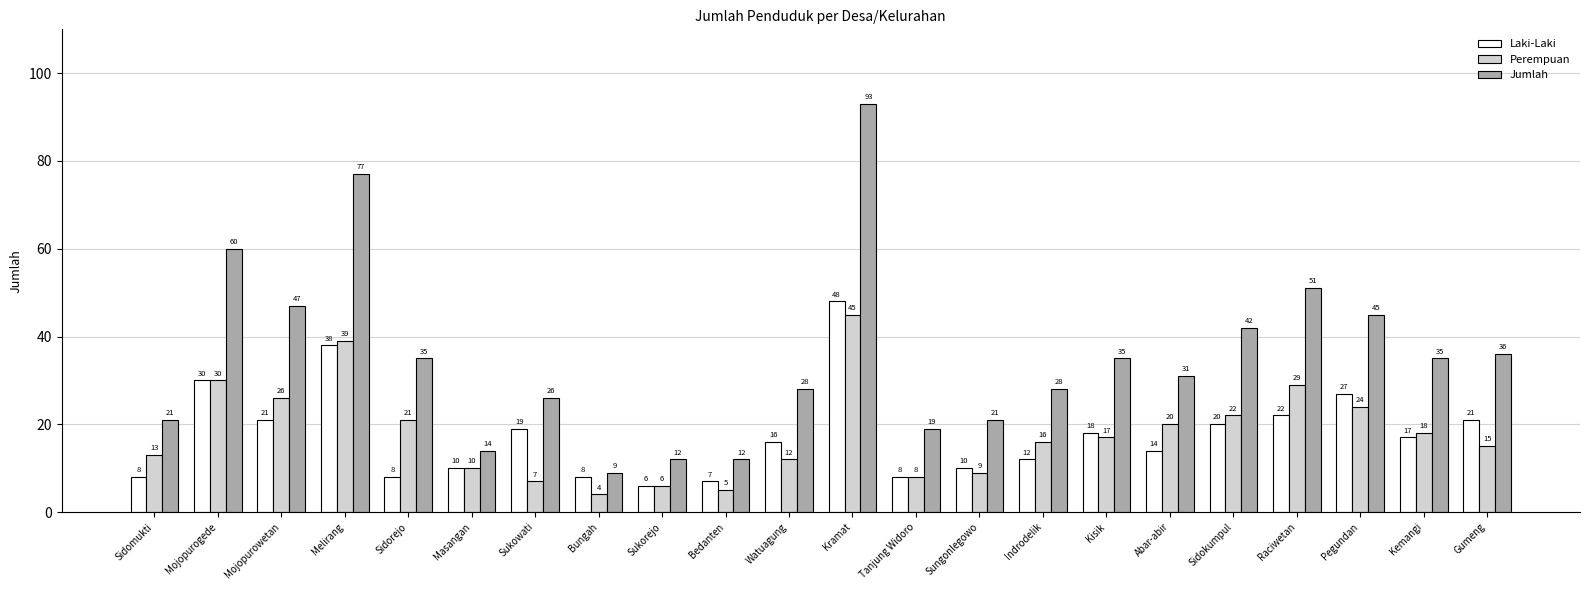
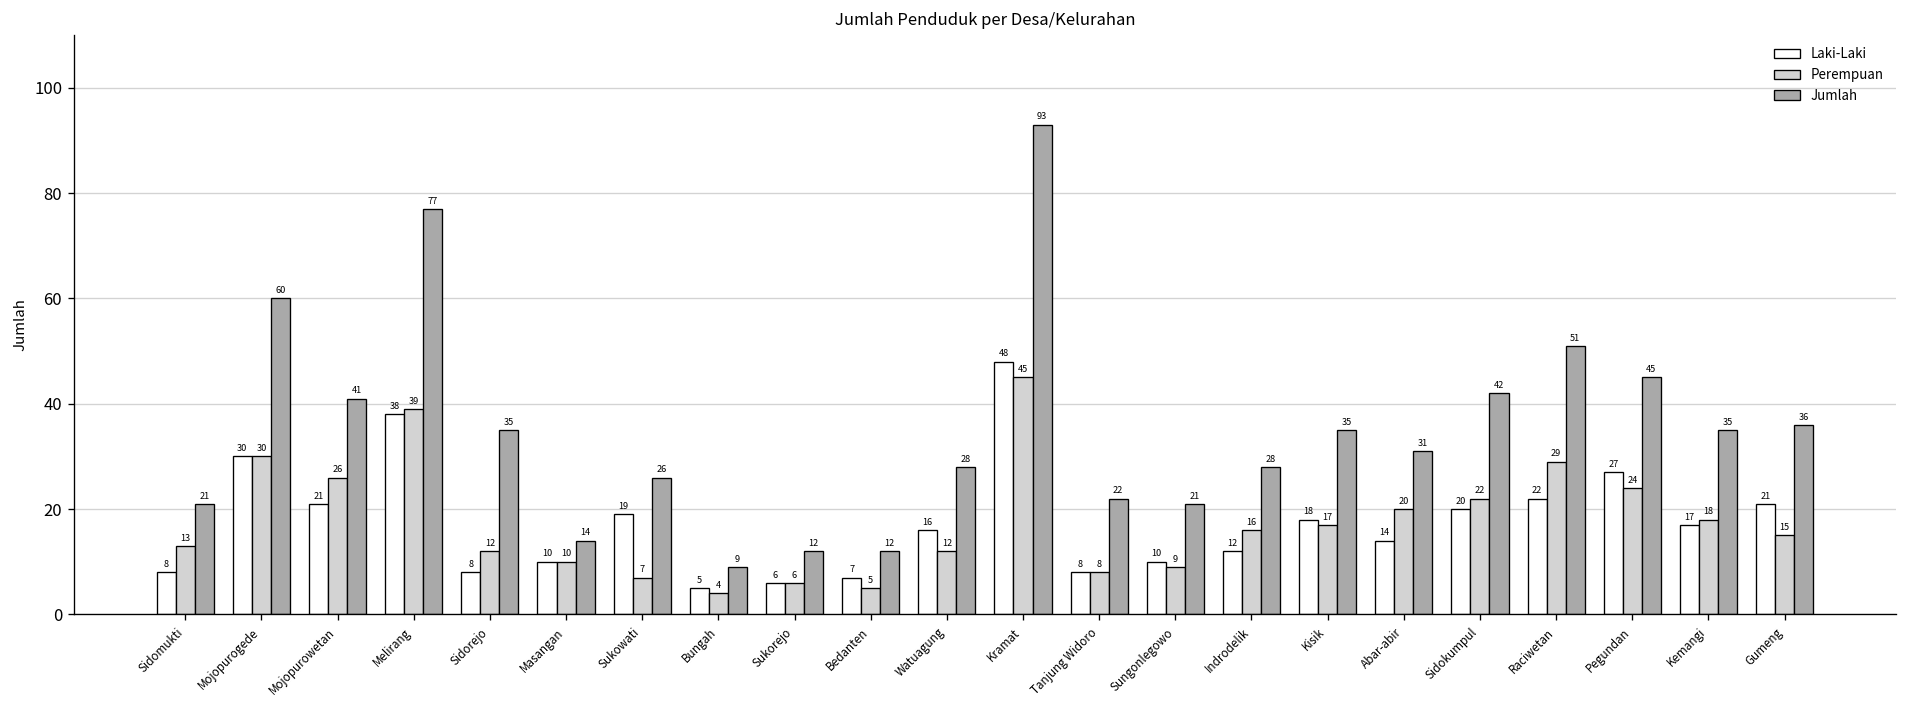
  {
    "Laki-Laki": {
      "Sidomukti": 8,
      "Mojopurogede": 30,
      "Mojopurowetan": 21,
      "Melirang": 38,
      "Sidorejo": 8,
      "Masangan": 10,
      "Sukowati": 19,
-     "Bungah": 8,
+     "Bungah": 5,
      "Sukorejo": 6,
      "Bedanten": 7,
      "Watuagung": 16,
      "Kramat": 48,
      "Tanjung Widoro": 8,
      "Sungonlegowo": 10,
      "Indrodelik": 12,
      "Kisik": 18,
      "Abar-abir": 14,
      "Sidokumpul": 20,
      "Raciwetan": 22,
      "Pegundan": 27,
      "Kemangi": 17,
      "Gumeng": 21
    },
    "Perempuan": {
      "Sidomukti": 13,
      "Mojopurogede": 30,
      "Mojopurowetan": 26,
      "Melirang": 39,
-     "Sidorejo": 21,
+     "Sidorejo": 12,
      "Masangan": 10,
      "Sukowati": 7,
      "Bungah": 4,
      "Sukorejo": 6,
      "Bedanten": 5,
      "Watuagung": 12,
      "Kramat": 45,
      "Tanjung Widoro": 8,
      "Sungonlegowo": 9,
      "Indrodelik": 16,
      "Kisik": 17,
      "Abar-abir": 20,
      "Sidokumpul": 22,
      "Raciwetan": 29,
      "Pegundan": 24,
      "Kemangi": 18,
      "Gumeng": 15
    },
    "Jumlah": {
      "Sidomukti": 21,
      "Mojopurogede": 60,
-     "Mojopurowetan": 47,
+     "Mojopurowetan": 41,
      "Melirang": 77,
      "Sidorejo": 35,
      "Masangan": 14,
      "Sukowati": 26,
      "Bungah": 9,
      "Sukorejo": 12,
      "Bedanten": 12,
      "Watuagung": 28,
      "Kramat": 93,
-     "Tanjung Widoro": 19,
+     "Tanjung Widoro": 22,
      "Sungonlegowo": 21,
      "Indrodelik": 28,
      "Kisik": 35,
      "Abar-abir": 31,
      "Sidokumpul": 42,
      "Raciwetan": 51,
      "Pegundan": 45,
      "Kemangi": 35,
      "Gumeng": 36
    }
  }
